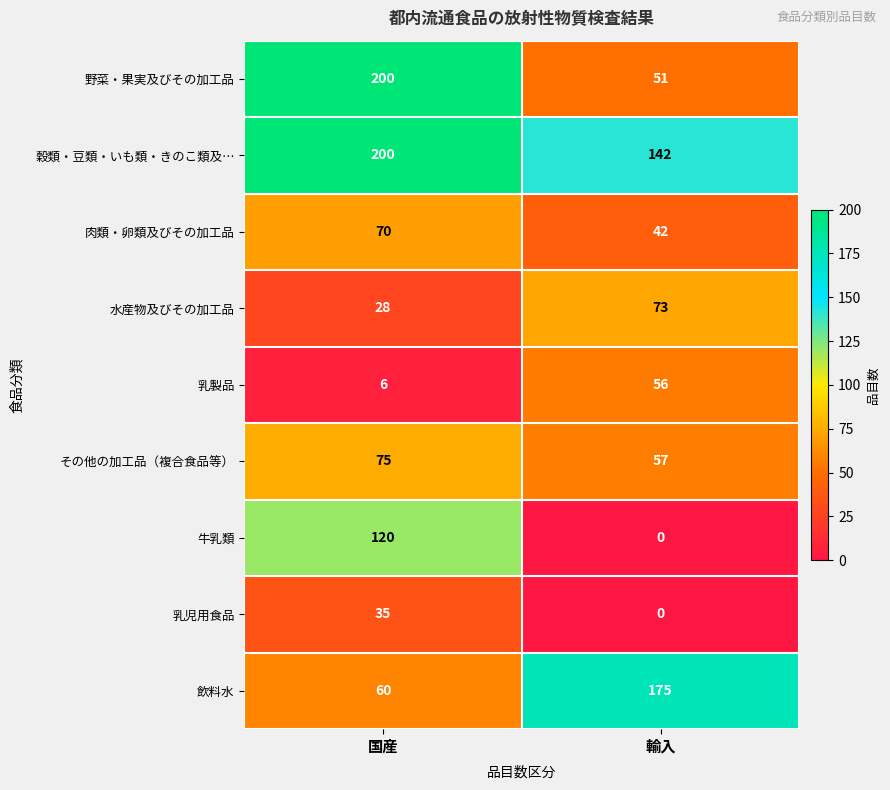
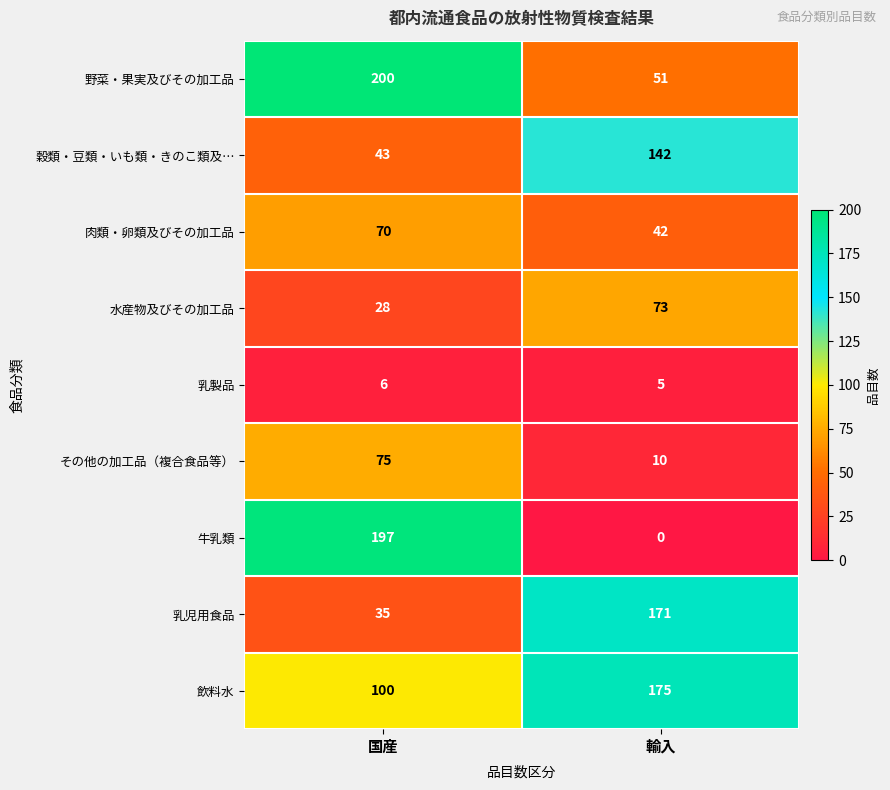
  {
    "野菜・果実及びその加工品": {
      "国産": 200,
      "輸入": 51
    },
    "穀類・豆類・いも類・きのこ類及…": {
-     "国産": 200,
+     "国産": 43,
      "輸入": 142
    },
    "肉類・卵類及びその加工品": {
      "国産": 70,
      "輸入": 42
    },
    "水産物及びその加工品": {
      "国産": 28,
      "輸入": 73
    },
    "乳製品": {
      "国産": 6,
-     "輸入": 56
+     "輸入": 5
    },
    "その他の加工品（複合食品等）": {
      "国産": 75,
-     "輸入": 57
+     "輸入": 10
    },
    "牛乳類": {
-     "国産": 120,
+     "国産": 197,
      "輸入": 0
    },
    "乳児用食品": {
      "国産": 35,
-     "輸入": 0
+     "輸入": 171
    },
    "飲料水": {
-     "国産": 60,
+     "国産": 100,
      "輸入": 175
    }
  }
